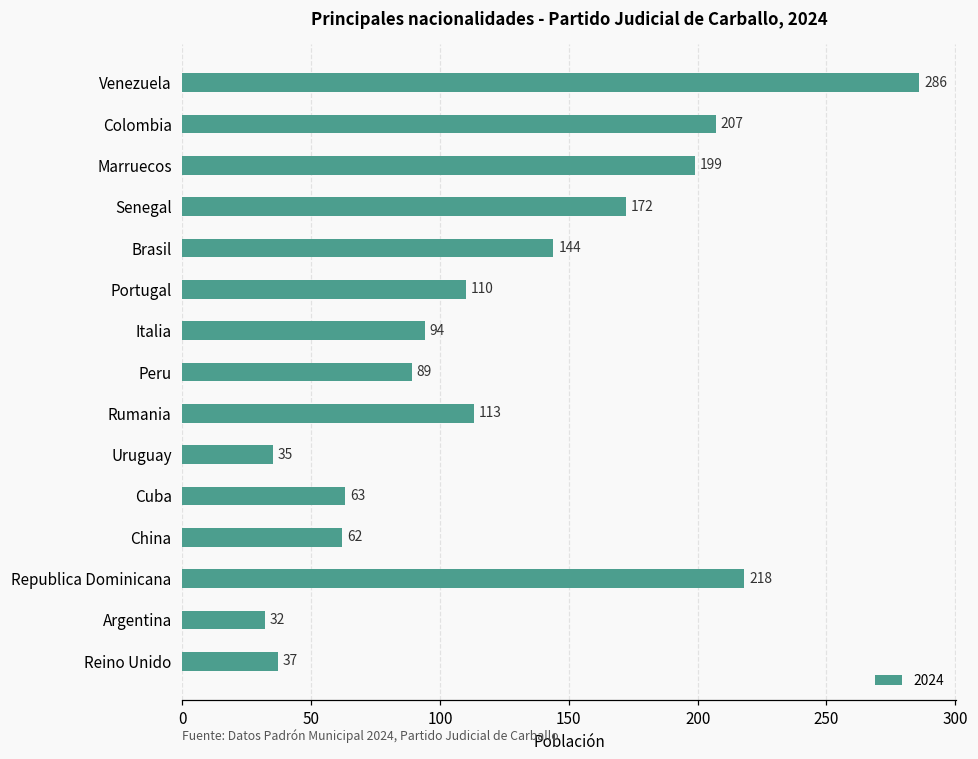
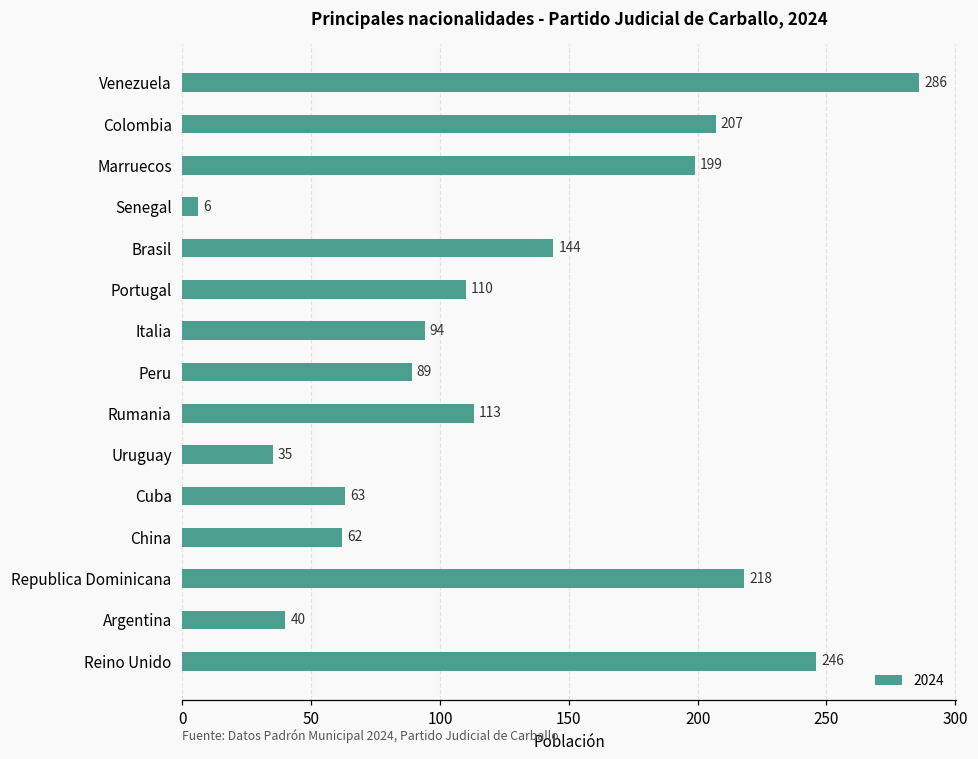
  {
    "Venezuela": 286,
    "Colombia": 207,
    "Marruecos": 199,
-   "Senegal": 172,
+   "Senegal": 6,
    "Brasil": 144,
    "Portugal": 110,
    "Italia": 94,
    "Peru": 89,
    "Rumania": 113,
    "Uruguay": 35,
    "Cuba": 63,
    "China": 62,
    "Republica Dominicana": 218,
-   "Argentina": 32,
-   "Reino Unido": 37
+   "Argentina": 40,
+   "Reino Unido": 246
  }
